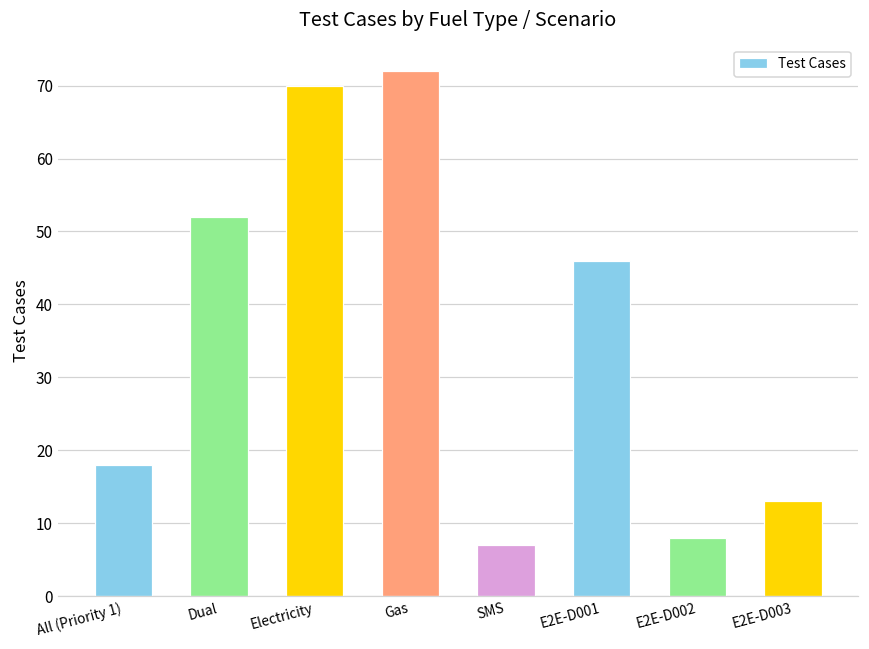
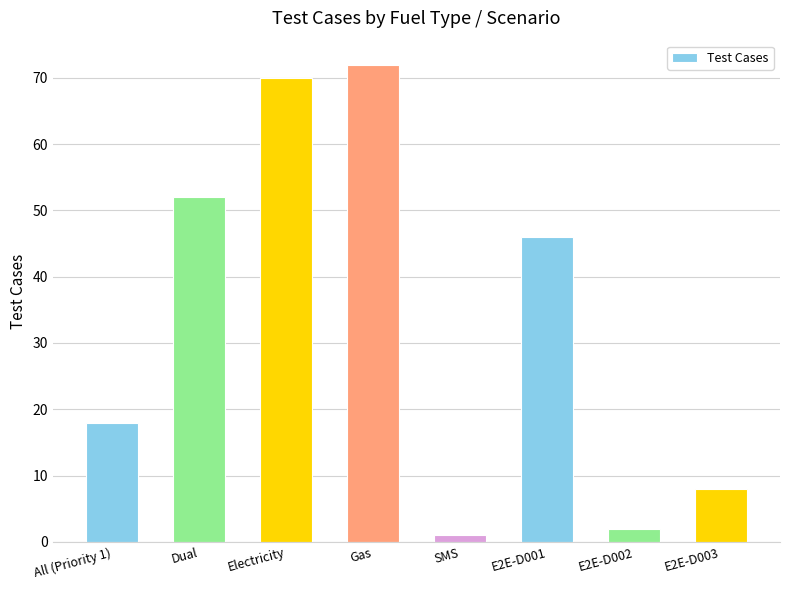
  {
    "All (Priority 1)": 18,
    "Dual": 52,
    "Electricity": 70,
    "Gas": 72,
-   "SMS": 7,
+   "SMS": 1,
    "E2E-D001": 46,
-   "E2E-D002": 8,
-   "E2E-D003": 13
+   "E2E-D002": 2,
+   "E2E-D003": 8
  }
